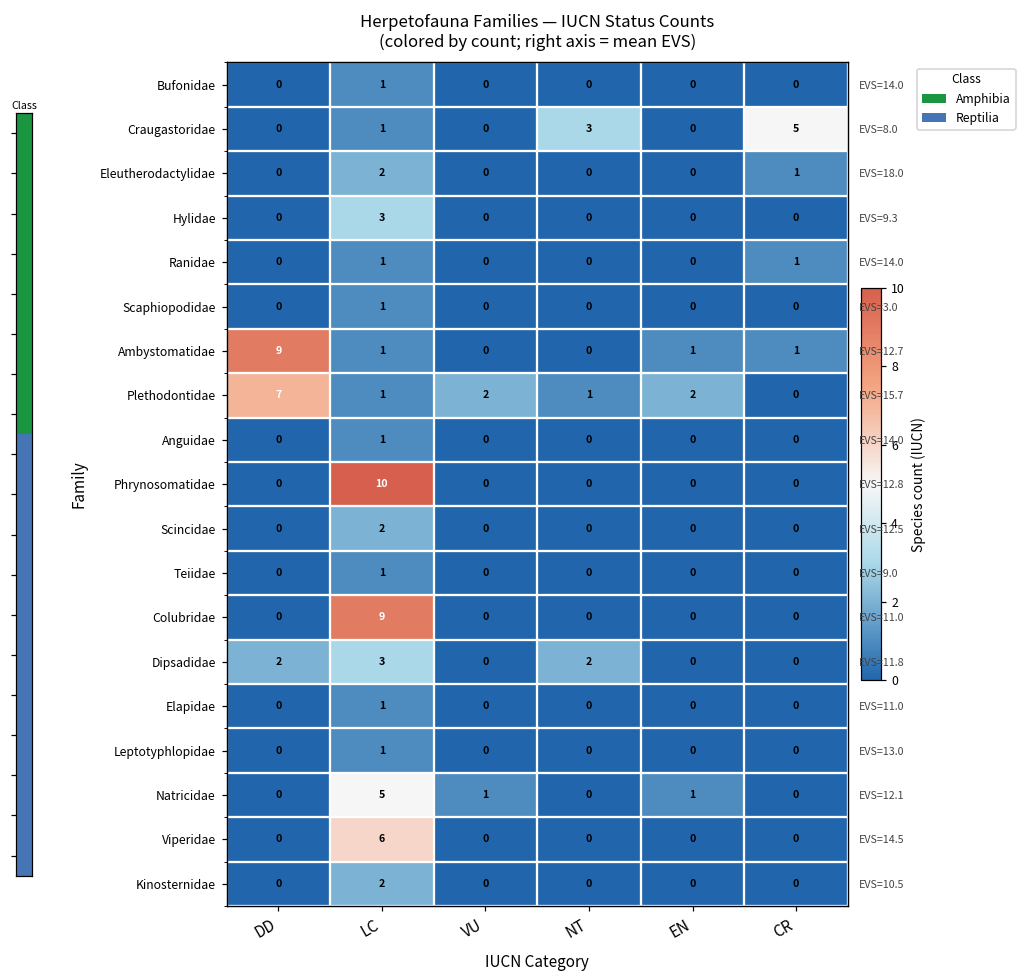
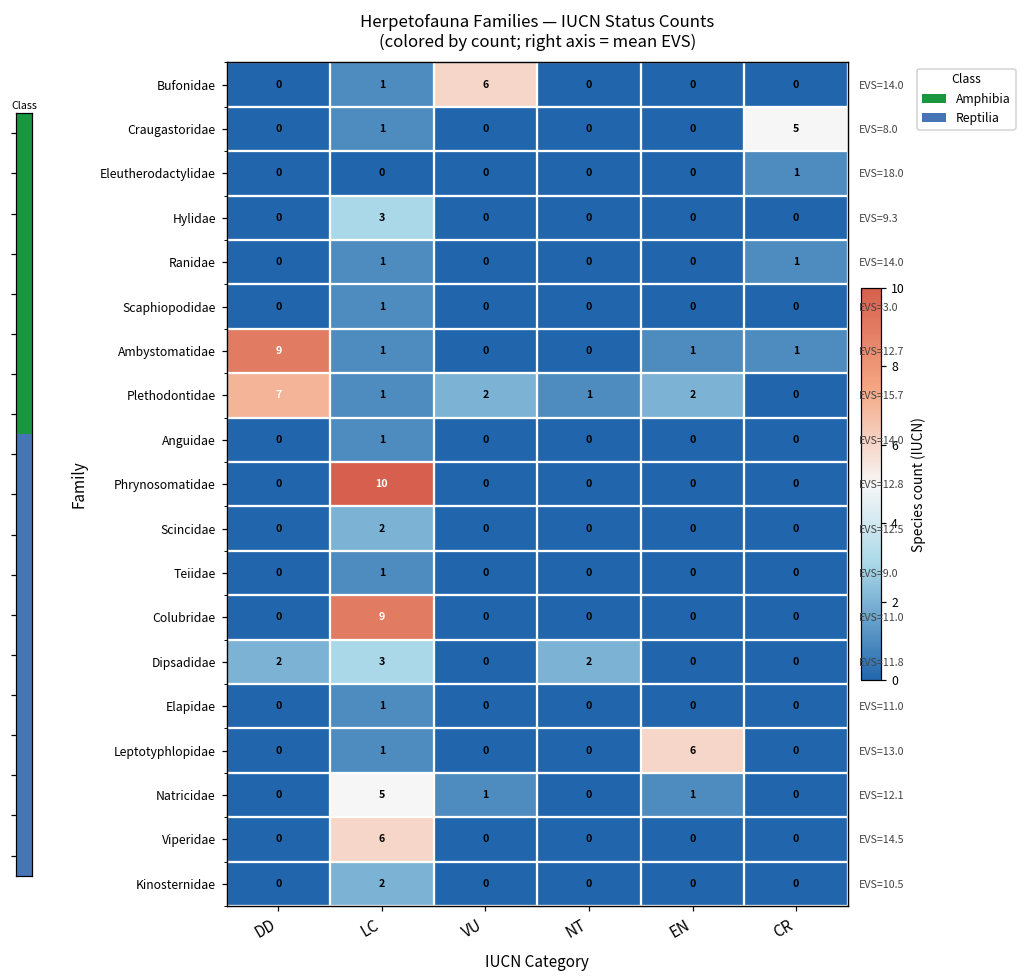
  {
    "Bufonidae": {
      "DD": 0,
      "LC": 1,
-     "VU": 0,
+     "VU": 6,
      "NT": 0,
      "EN": 0,
      "CR": 0
    },
    "Craugastoridae": {
      "DD": 0,
      "LC": 1,
      "VU": 0,
-     "NT": 3,
+     "NT": 0,
      "EN": 0,
      "CR": 5
    },
    "Eleutherodactylidae": {
      "DD": 0,
-     "LC": 2,
+     "LC": 0,
      "VU": 0,
      "NT": 0,
      "EN": 0,
      "CR": 1
    },
    "Hylidae": {
      "DD": 0,
      "LC": 3,
      "VU": 0,
      "NT": 0,
      "EN": 0,
      "CR": 0
    },
    "Ranidae": {
      "DD": 0,
      "LC": 1,
      "VU": 0,
      "NT": 0,
      "EN": 0,
      "CR": 1
    },
    "Scaphiopodidae": {
      "DD": 0,
      "LC": 1,
      "VU": 0,
      "NT": 0,
      "EN": 0,
      "CR": 0
    },
    "Ambystomatidae": {
      "DD": 9,
      "LC": 1,
      "VU": 0,
      "NT": 0,
      "EN": 1,
      "CR": 1
    },
    "Plethodontidae": {
      "DD": 7,
      "LC": 1,
      "VU": 2,
      "NT": 1,
      "EN": 2,
      "CR": 0
    },
    "Anguidae": {
      "DD": 0,
      "LC": 1,
      "VU": 0,
      "NT": 0,
      "EN": 0,
      "CR": 0
    },
    "Phrynosomatidae": {
      "DD": 0,
      "LC": 10,
      "VU": 0,
      "NT": 0,
      "EN": 0,
      "CR": 0
    },
    "Scincidae": {
      "DD": 0,
      "LC": 2,
      "VU": 0,
      "NT": 0,
      "EN": 0,
      "CR": 0
    },
    "Teiidae": {
      "DD": 0,
      "LC": 1,
      "VU": 0,
      "NT": 0,
      "EN": 0,
      "CR": 0
    },
    "Colubridae": {
      "DD": 0,
      "LC": 9,
      "VU": 0,
      "NT": 0,
      "EN": 0,
      "CR": 0
    },
    "Dipsadidae": {
      "DD": 2,
      "LC": 3,
      "VU": 0,
      "NT": 2,
      "EN": 0,
      "CR": 0
    },
    "Elapidae": {
      "DD": 0,
      "LC": 1,
      "VU": 0,
      "NT": 0,
      "EN": 0,
      "CR": 0
    },
    "Leptotyphlopidae": {
      "DD": 0,
      "LC": 1,
      "VU": 0,
      "NT": 0,
-     "EN": 0,
+     "EN": 6,
      "CR": 0
    },
    "Natricidae": {
      "DD": 0,
      "LC": 5,
      "VU": 1,
      "NT": 0,
      "EN": 1,
      "CR": 0
    },
    "Viperidae": {
      "DD": 0,
      "LC": 6,
      "VU": 0,
      "NT": 0,
      "EN": 0,
      "CR": 0
    },
    "Kinosternidae": {
      "DD": 0,
      "LC": 2,
      "VU": 0,
      "NT": 0,
      "EN": 0,
      "CR": 0
    }
  }
